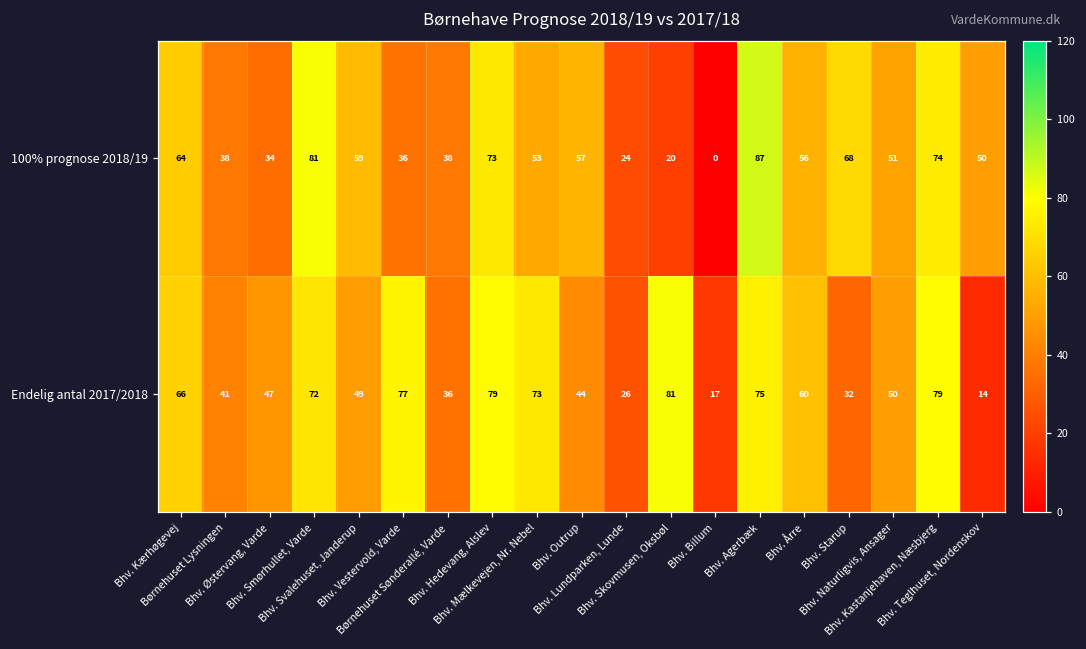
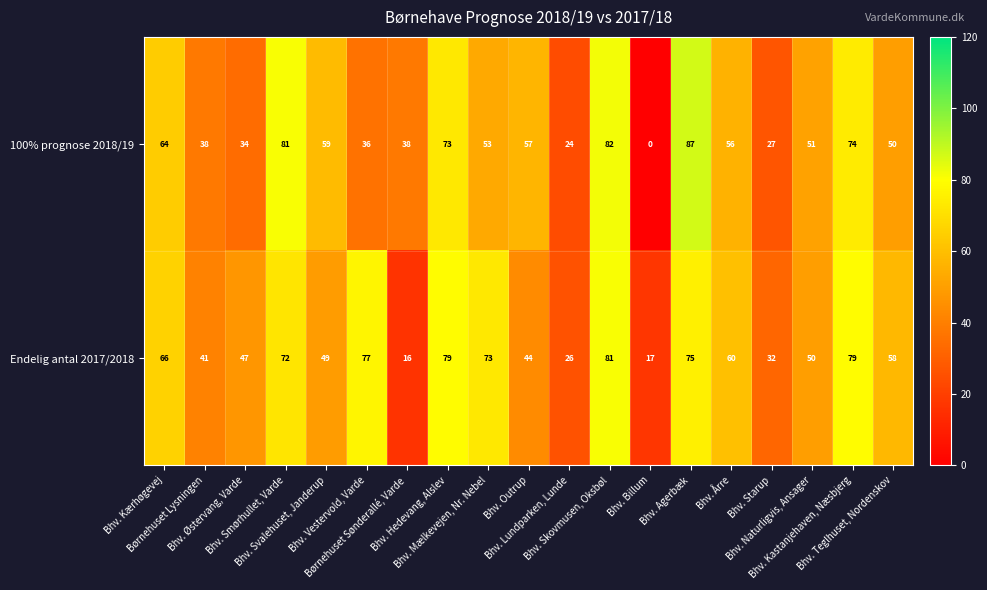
  {
    "100% prognose 2018/19": {
      "Bhv. Kærhøgevej": 64,
      "Børnehuset Lysningen": 38,
      "Bhv. Østervang, Varde": 34,
      "Bhv. Smørhullet, Varde": 81,
      "Bhv. Svalehuset, Janderup": 59,
      "Bhv. Vestervold, Varde": 36,
      "Børnehuset Sønderallé, Varde": 38,
      "Bhv. Hedevang, Alslev": 73,
      "Bhv. Mælkevejen, Nr. Nebel": 53,
      "Bhv. Outrup": 57,
      "Bhv. Lundparken, Lunde": 24,
-     "Bhv. Skovmusen, Oksbøl": 20,
+     "Bhv. Skovmusen, Oksbøl": 82,
      "Bhv. Billum": 0,
      "Bhv. Agerbæk": 87,
      "Bhv. Årre": 56,
-     "Bhv. Starup": 68,
+     "Bhv. Starup": 27,
      "Bhv. Naturligvis, Ansager": 51,
      "Bhv. Kastanjehaven, Næsbjerg": 74,
      "Bhv. Teglhuset, Nordenskov": 50
    },
    "Endelig antal 2017/2018": {
      "Bhv. Kærhøgevej": 66,
      "Børnehuset Lysningen": 41,
      "Bhv. Østervang, Varde": 47,
      "Bhv. Smørhullet, Varde": 72,
      "Bhv. Svalehuset, Janderup": 49,
      "Bhv. Vestervold, Varde": 77,
-     "Børnehuset Sønderallé, Varde": 36,
+     "Børnehuset Sønderallé, Varde": 16,
      "Bhv. Hedevang, Alslev": 79,
      "Bhv. Mælkevejen, Nr. Nebel": 73,
      "Bhv. Outrup": 44,
      "Bhv. Lundparken, Lunde": 26,
      "Bhv. Skovmusen, Oksbøl": 81,
      "Bhv. Billum": 17,
      "Bhv. Agerbæk": 75,
      "Bhv. Årre": 60,
      "Bhv. Starup": 32,
      "Bhv. Naturligvis, Ansager": 50,
      "Bhv. Kastanjehaven, Næsbjerg": 79,
-     "Bhv. Teglhuset, Nordenskov": 14
+     "Bhv. Teglhuset, Nordenskov": 58
    }
  }
